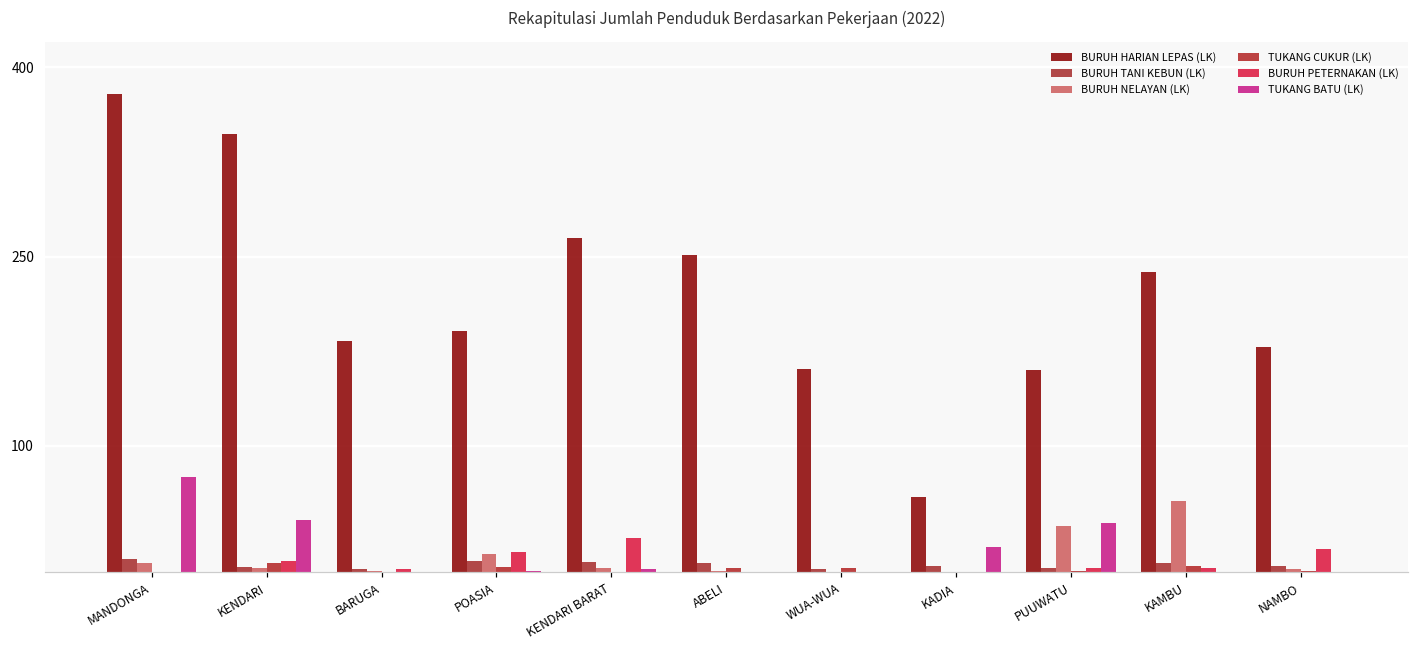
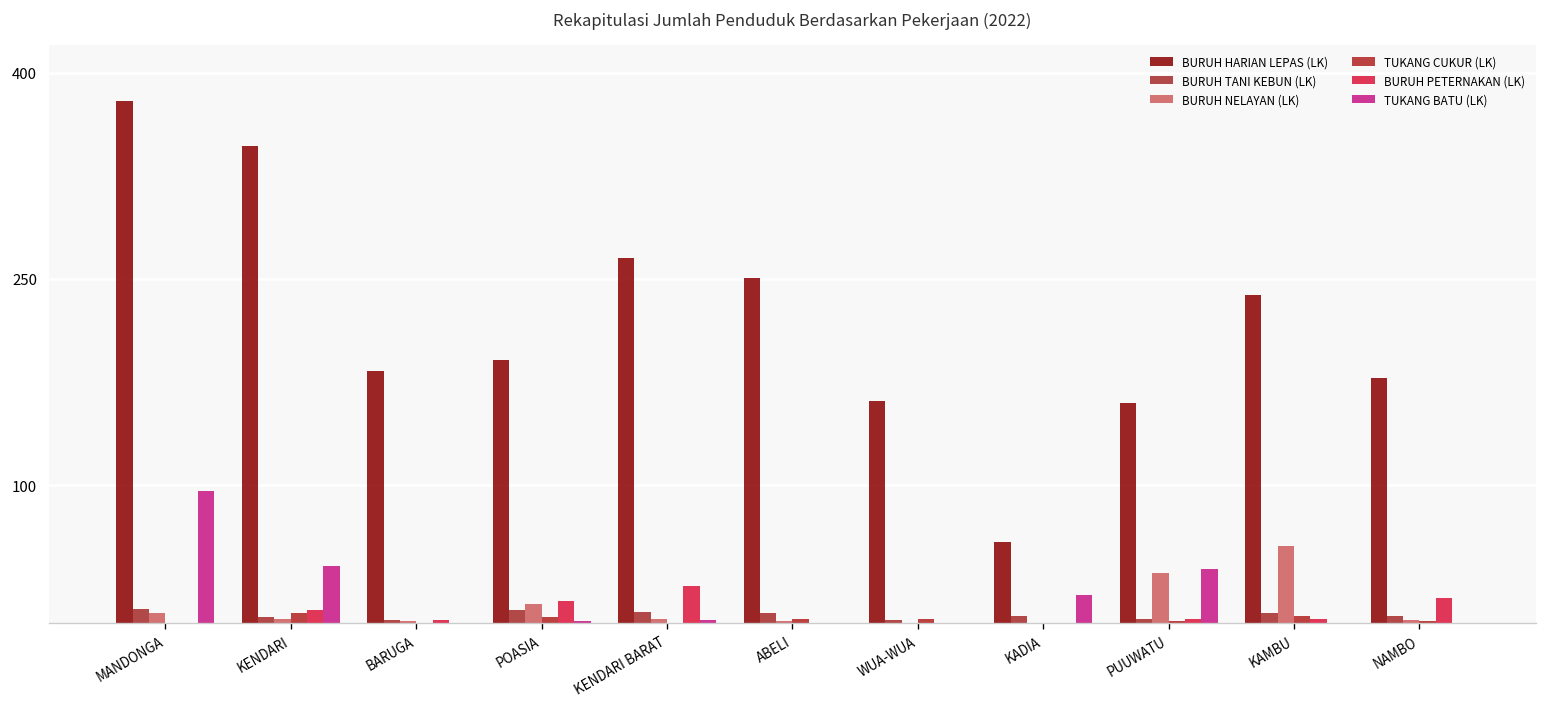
  {
    "BURUH HARIAN LEPAS (LK)": {
      "MANDONGA": 379,
      "KENDARI": 347,
      "BARUGA": 183,
      "POASIA": 191,
      "KENDARI BARAT": 265,
      "ABELI": 251,
      "WUA-WUA": 161,
      "KADIA": 59,
      "PUUWATU": 160,
      "KAMBU": 238,
      "NAMBO": 178
    },
    "BURUH NELAYAN (LK)": {
      "MANDONGA": 7,
      "KENDARI": 3,
      "POASIA": 14,
      "KENDARI BARAT": 3,
      "WUA-WUA": 0,
      "KADIA": 0,
      "PUUWATU": 36,
      "KAMBU": 56
    },
    "TUKANG BATU (LK)": {
-     "MANDONGA": 75,
+     "MANDONGA": 96,
      "KENDARI": 41,
      "BARUGA": 0,
      "ABELI": 0,
      "WUA-WUA": 0,
      "KADIA": 20,
      "PUUWATU": 39,
      "KAMBU": 0,
      "NAMBO": 0
    }
  }
